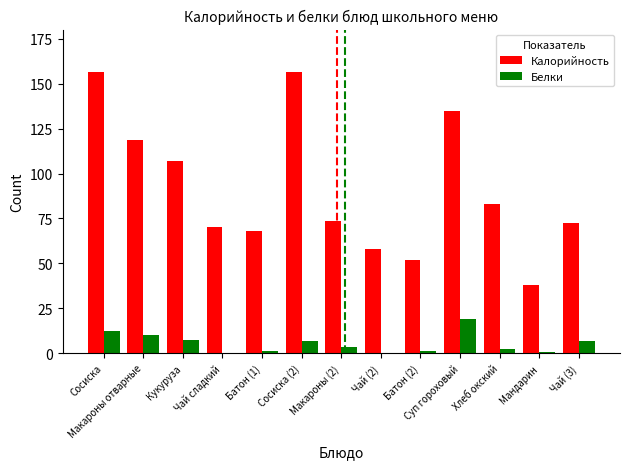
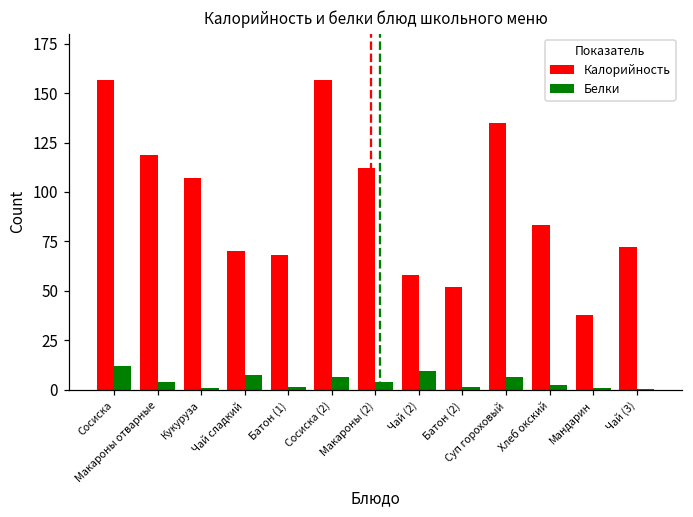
  {
    "Калорийность": {
      "Сосиска": 157,
      "Макароны отварные": 119,
      "Кукуруза": 107,
      "Чай сладкий": 70,
      "Батон (1)": 68,
      "Сосиска (2)": 157,
-     "Макароны (2)": 74,
+     "Макароны (2)": 112,
      "Чай (2)": 58,
      "Батон (2)": 52,
      "Суп гороховый": 135,
      "Хлеб окский": 83,
      "Мандарин": 38,
      "Чай (3)": 72
    },
    "Белки": {
      "Сосиска": 12,
-     "Макароны отварные": 10,
-     "Кукуруза": 7,
-     "Чай сладкий": 0,
+     "Макароны отварные": 4,
+     "Кукуруза": 1,
+     "Чай сладкий": 7,
      "Батон (1)": 2,
      "Сосиска (2)": 7,
      "Макароны (2)": 4,
-     "Чай (2)": 0,
+     "Чай (2)": 10,
      "Батон (2)": 2,
-     "Суп гороховый": 19,
+     "Суп гороховый": 7,
      "Хлеб окский": 2,
-     "Чай (3)": 7
+     "Чай (3)": 0
    }
  }
